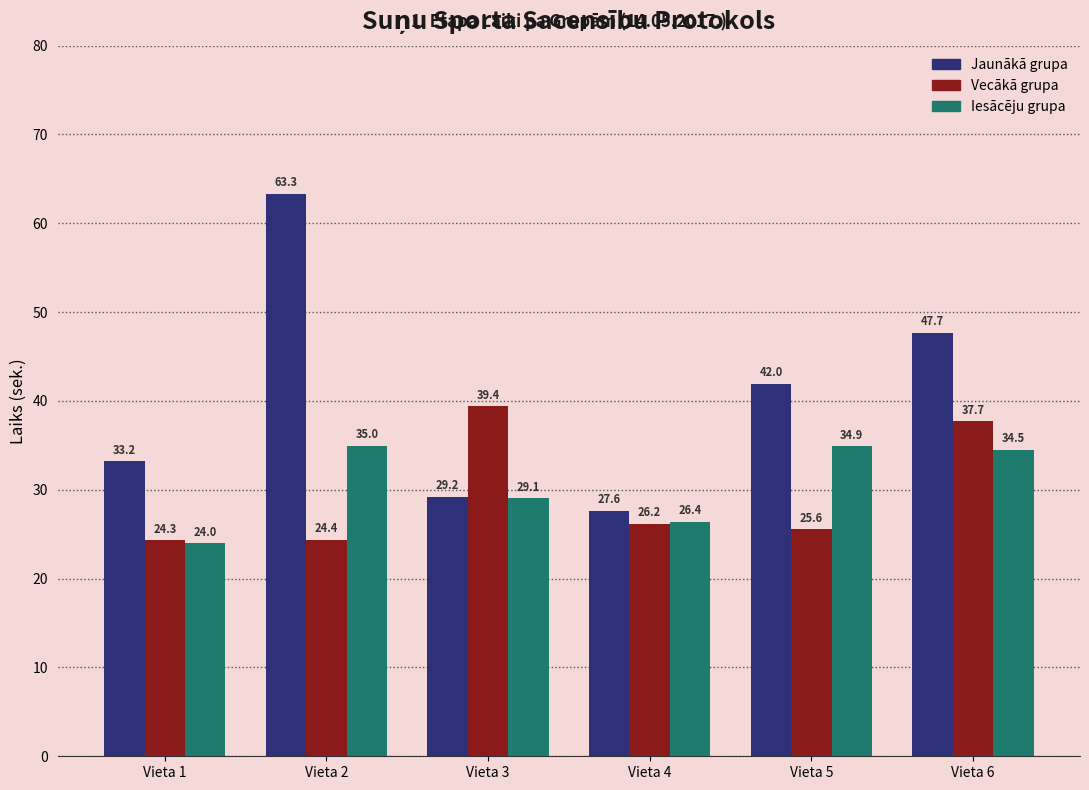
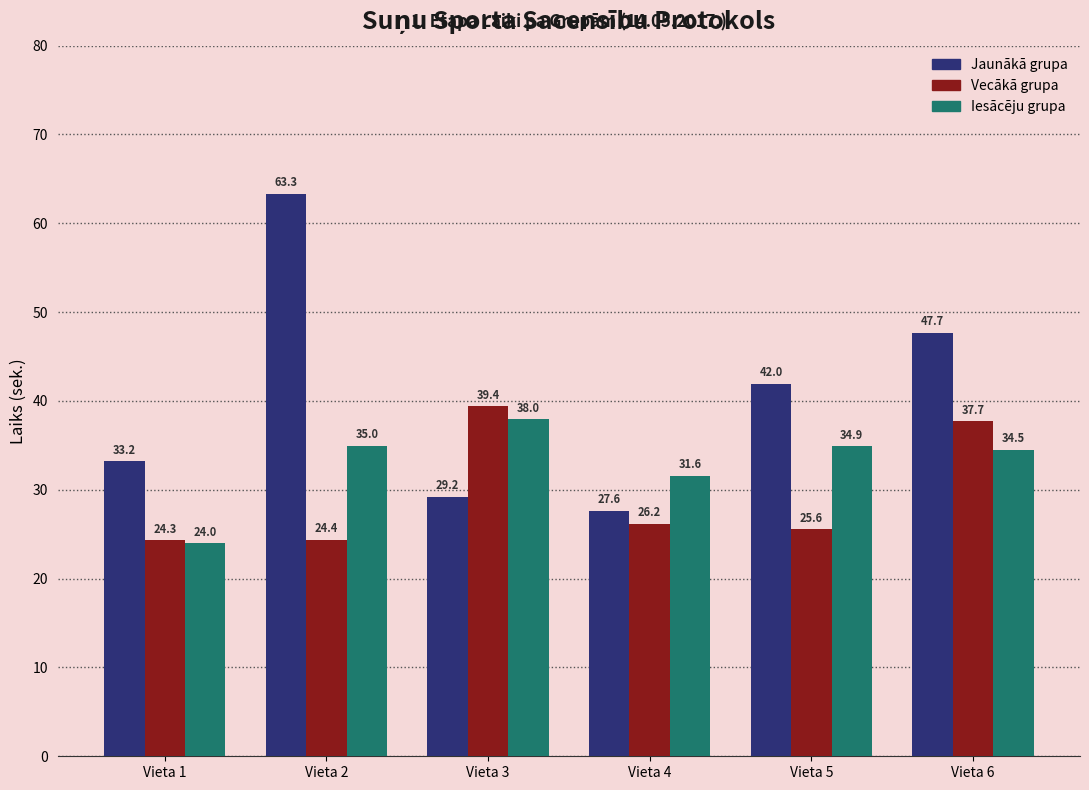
  {
    "Jaunākā grupa": {
      "Vieta 1": 33.2,
      "Vieta 2": 63.3,
      "Vieta 3": 29.2,
      "Vieta 4": 27.6,
      "Vieta 5": 42.0,
      "Vieta 6": 47.7
    },
    "Vecākā grupa": {
      "Vieta 1": 24.3,
      "Vieta 2": 24.4,
      "Vieta 3": 39.4,
      "Vieta 4": 26.2,
      "Vieta 5": 25.6,
      "Vieta 6": 37.7
    },
    "Iesācēju grupa": {
      "Vieta 1": 24.0,
      "Vieta 2": 35.0,
-     "Vieta 3": 29.1,
-     "Vieta 4": 26.4,
+     "Vieta 3": 38.0,
+     "Vieta 4": 31.6,
      "Vieta 5": 34.9,
      "Vieta 6": 34.5
    }
  }
